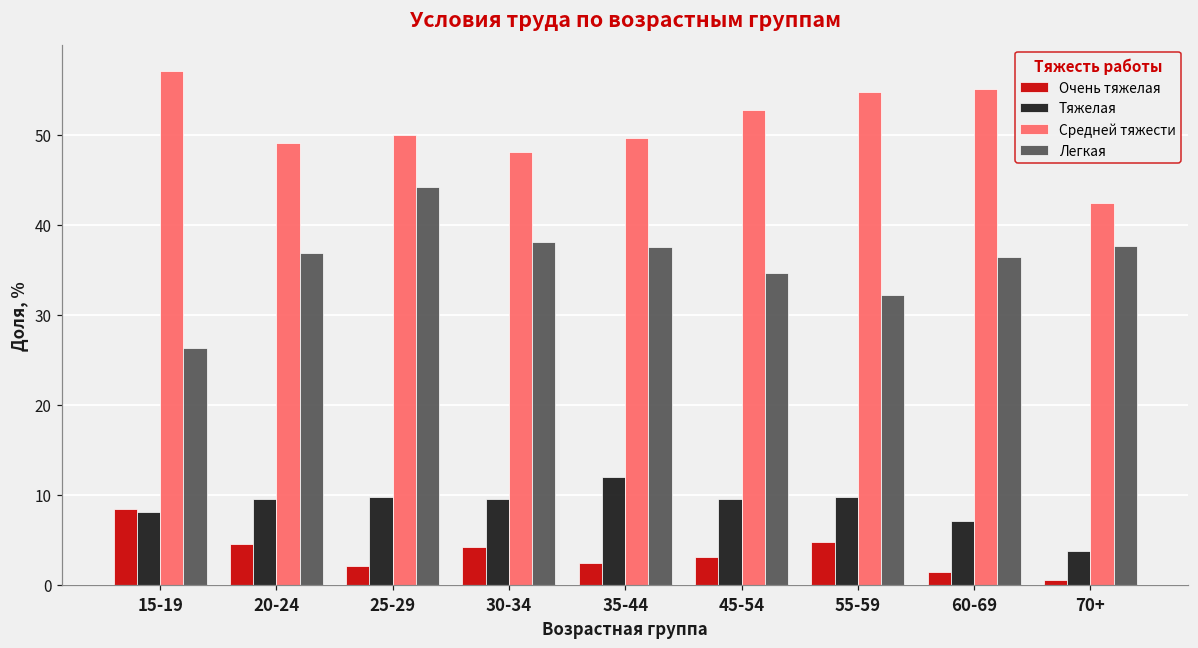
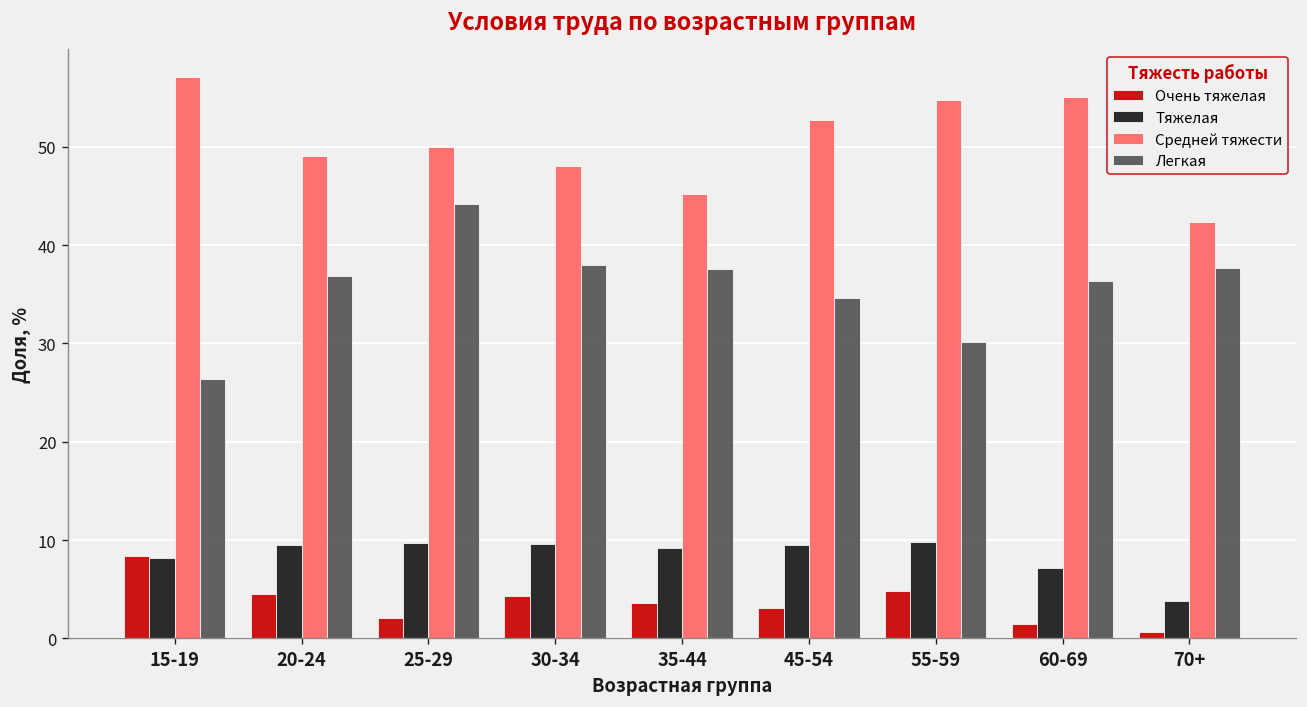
  {
    "Очень тяжелая": {
      "15-19": 8,
      "20-24": 5,
      "25-29": 2,
      "30-34": 4,
-     "35-44": 2,
+     "35-44": 4,
      "45-54": 3,
      "55-59": 5,
      "60-69": 1,
      "70+": 1
    },
    "Тяжелая": {
      "15-19": 8,
      "20-24": 10,
      "25-29": 10,
      "30-34": 10,
-     "35-44": 12,
+     "35-44": 9,
      "45-54": 10,
      "55-59": 10,
      "60-69": 7,
      "70+": 4
    },
    "Средней тяжести": {
      "15-19": 57,
      "20-24": 49,
      "25-29": 50,
      "30-34": 48,
-     "35-44": 50,
+     "35-44": 45,
      "45-54": 53,
      "55-59": 55,
      "60-69": 55,
      "70+": 42
    },
    "Легкая": {
      "15-19": 26,
      "20-24": 37,
      "25-29": 44,
      "30-34": 38,
      "35-44": 38,
      "45-54": 35,
-     "55-59": 32,
+     "55-59": 30,
      "60-69": 36,
      "70+": 38
    }
  }
